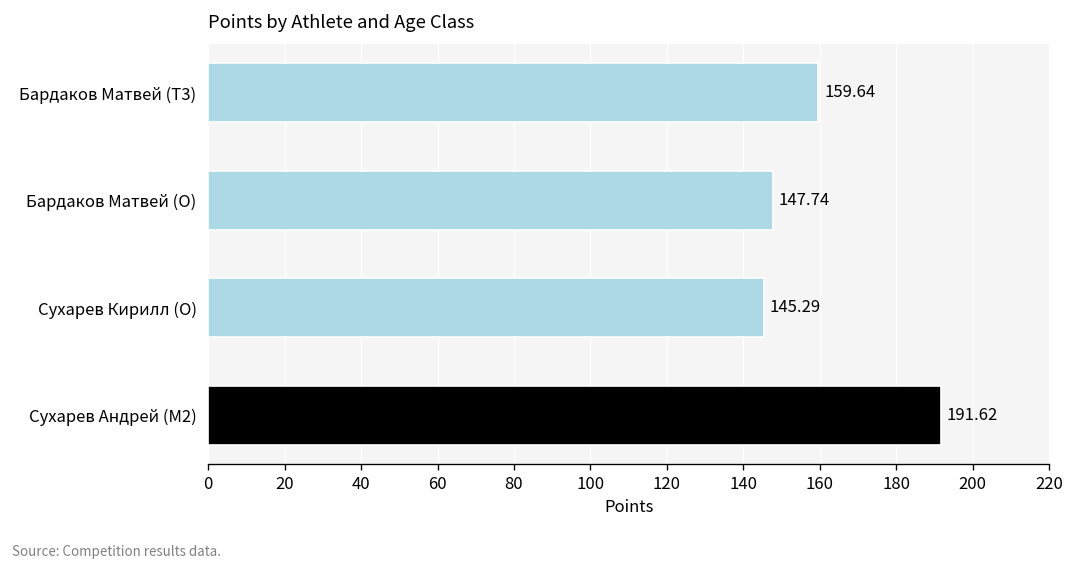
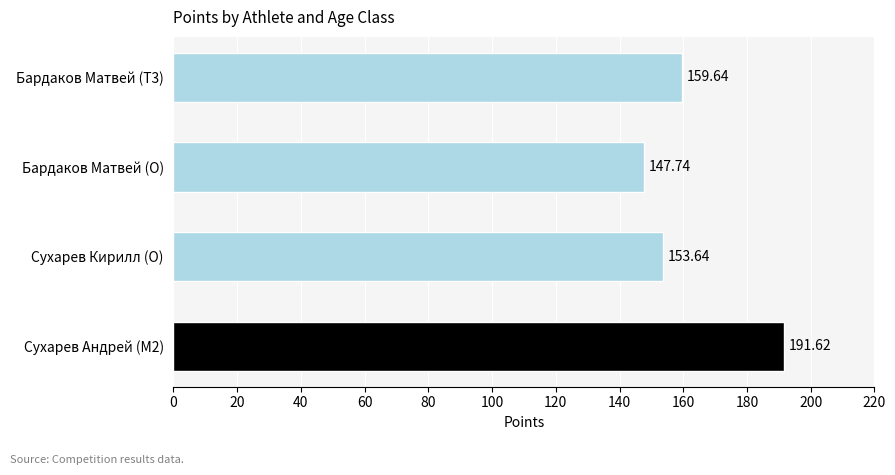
  {
    "Бардаков Матвей (T3)": 159.64,
    "Бардаков Матвей (O)": 147.74,
-   "Сухарев Кирилл (O)": 145.29,
+   "Сухарев Кирилл (O)": 153.64,
    "Сухарев Андрей (M2)": 191.62
  }
